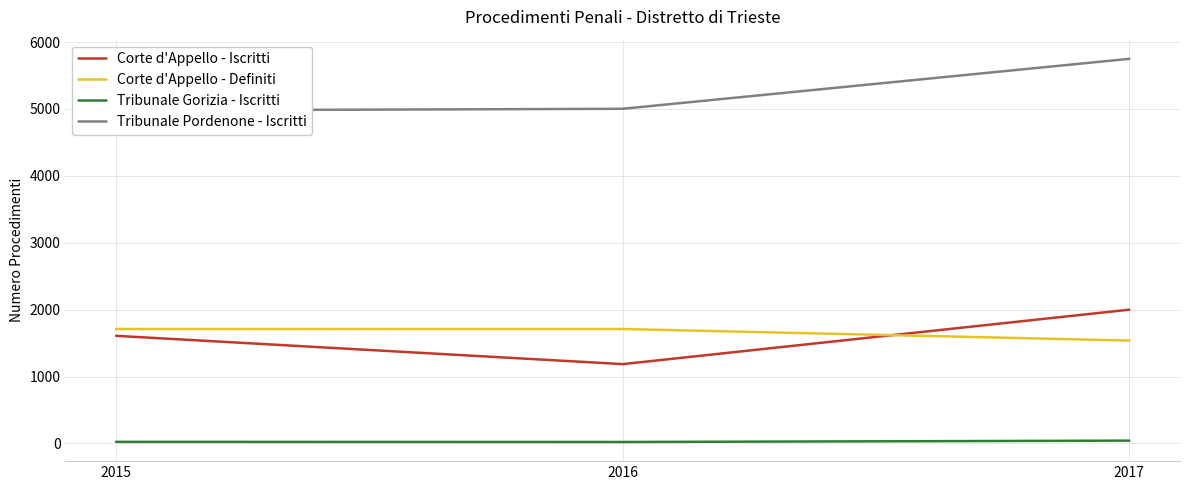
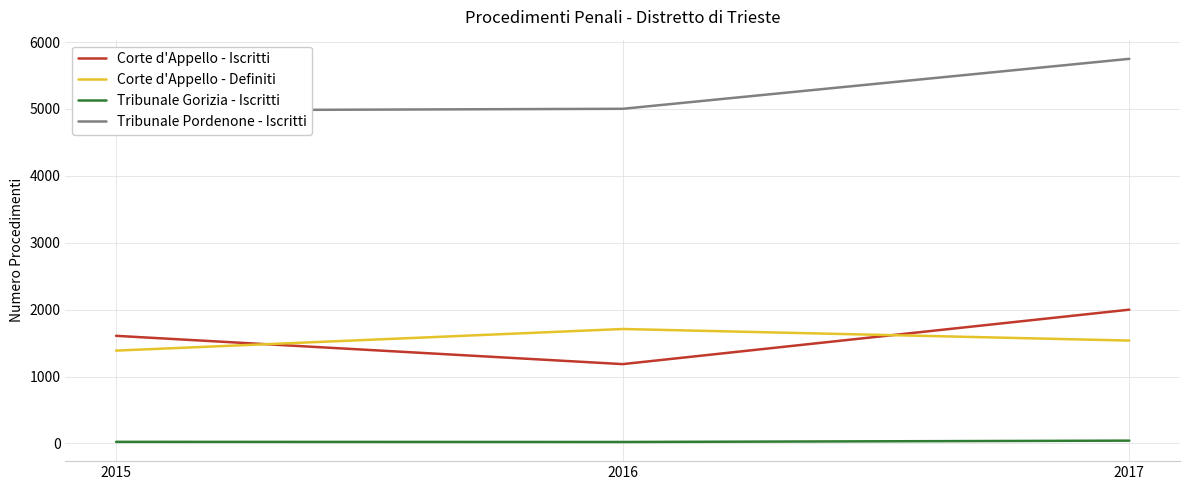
  {
    "Corte d'Appello - Iscritti": {
      "2015": 1600,
      "2016": 1200,
      "2017": 2000
    },
    "Corte d'Appello - Definiti": {
-     "2015": 1700,
+     "2015": 1400,
      "2016": 1700,
      "2017": 1500
    },
    "Tribunale Gorizia - Iscritti": {
      "2015": 0,
      "2016": 0,
      "2017": 0
    },
    "Tribunale Pordenone - Iscritti": {
      "2016": 5000,
      "2017": 5800
    }
  }
